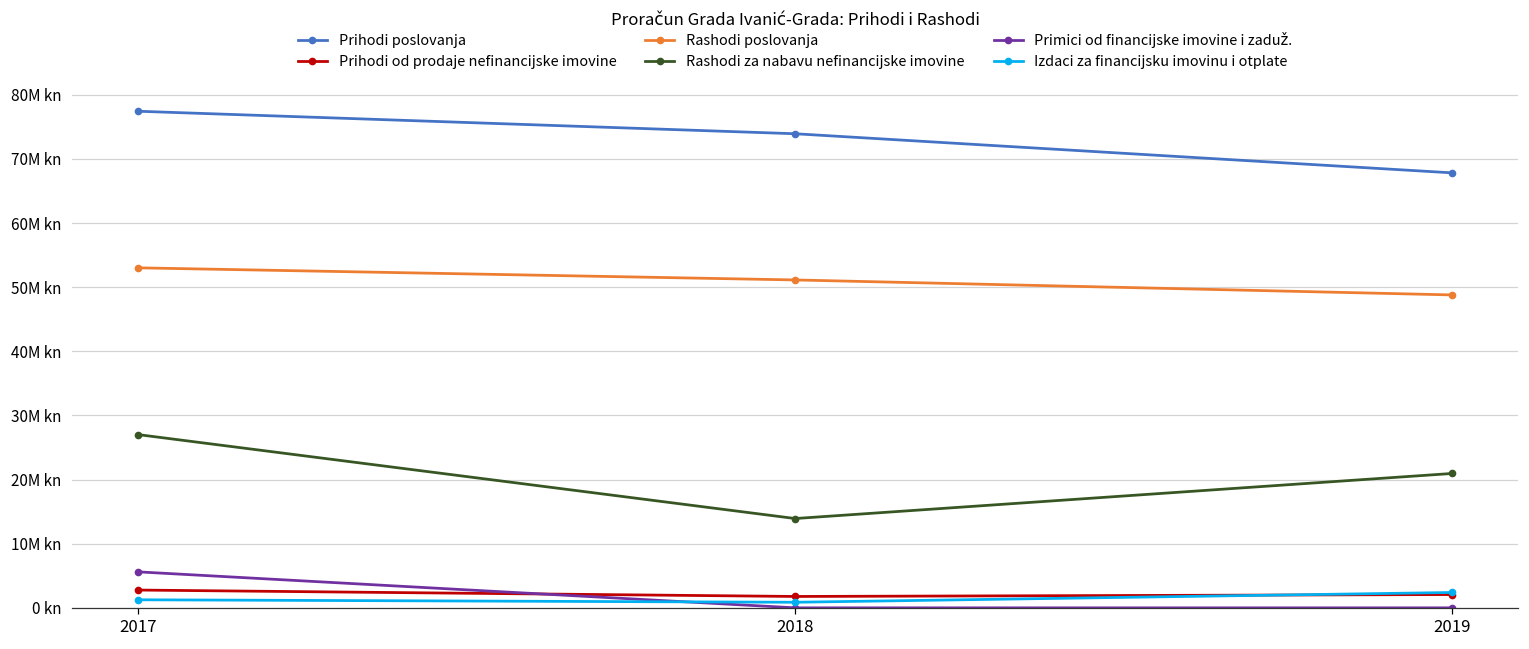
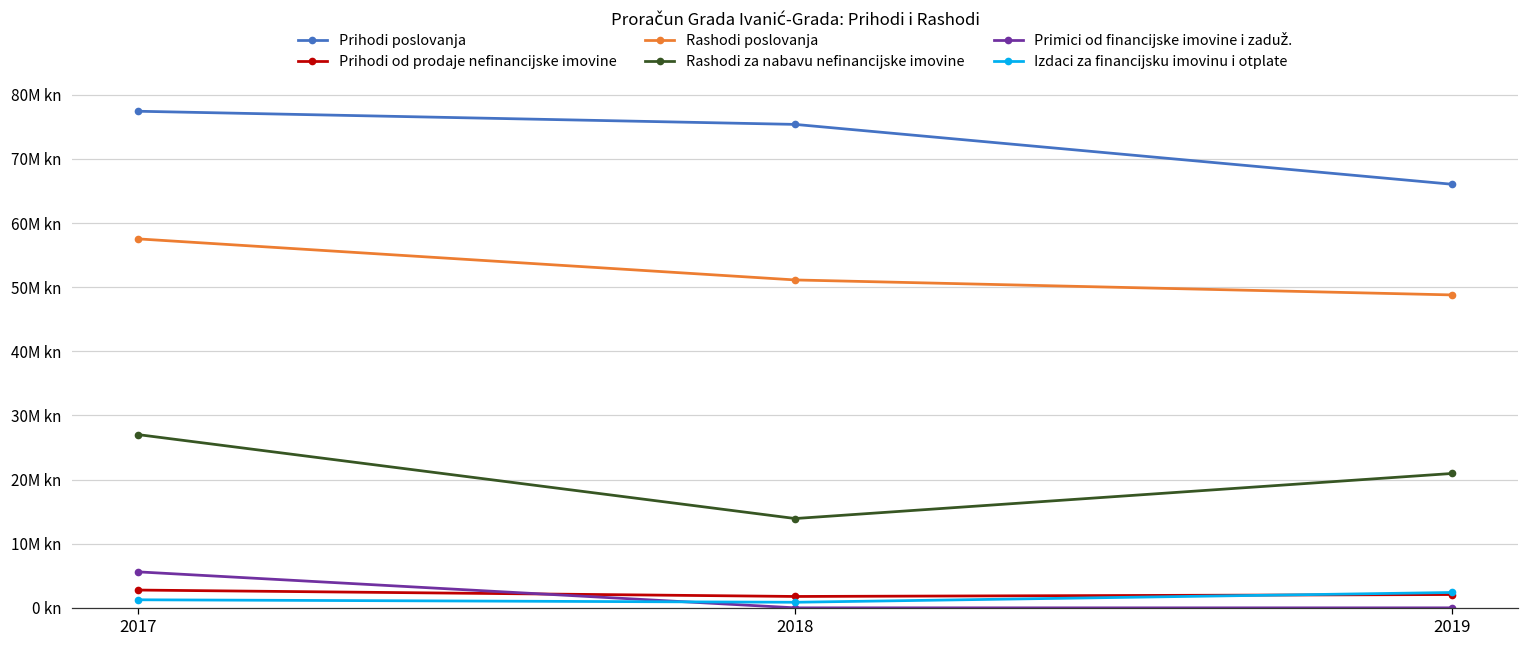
  {
    "Prihodi poslovanja": {
      "2017": "77M kn",
-     "2018": "74M kn",
-     "2019": "68M kn"
+     "2018": "75M kn",
+     "2019": "66M kn"
    },
    "Prihodi od prodaje nefinancijske imovine": {
      "2017": "3M kn",
      "2018": "2M kn"
    },
    "Rashodi poslovanja": {
-     "2017": "53M kn",
+     "2017": "58M kn",
      "2018": "51M kn",
      "2019": "49M kn"
    },
    "Rashodi za nabavu nefinancijske imovine": {
      "2017": "27M kn",
      "2018": "14M kn",
      "2019": "21M kn"
    },
    "Primici od financijske imovine i zaduž.": {
      "2017": "6M kn",
      "2018": "0M kn",
      "2019": "0M kn"
    },
    "Izdaci za financijsku imovinu i otplate": {
      "2017": "1M kn",
      "2018": "1M kn"
    }
  }
